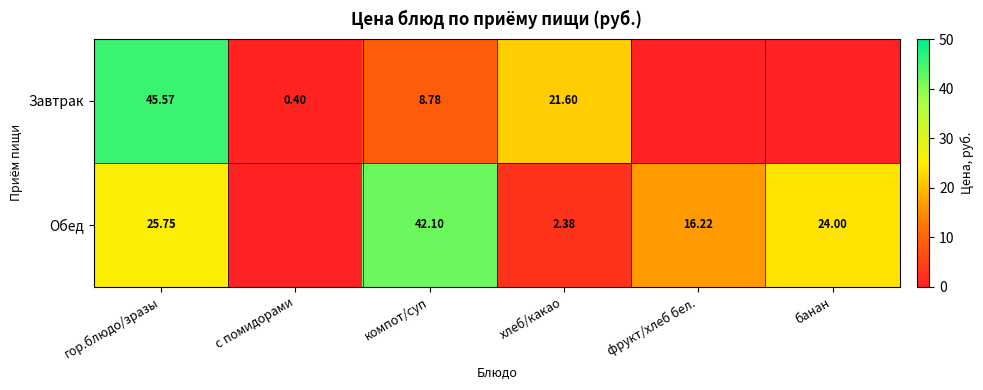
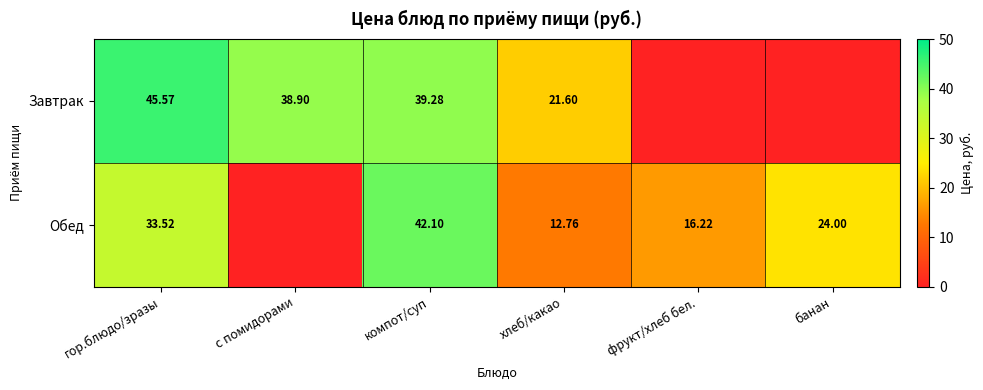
  {
    "Завтрак": {
      "гор.блюдо/зразы": 45.57,
-     "с помидорами": 0.40,
-     "компот/суп": 8.78,
+     "с помидорами": 38.90,
+     "компот/суп": 39.28,
      "хлеб/какао": 21.60
    },
    "Обед": {
-     "гор.блюдо/зразы": 25.75,
+     "гор.блюдо/зразы": 33.52,
      "компот/суп": 42.10,
-     "хлеб/какао": 2.38,
+     "хлеб/какао": 12.76,
      "фрукт/хлеб бел.": 16.22,
      "банан": 24.00
    }
  }
